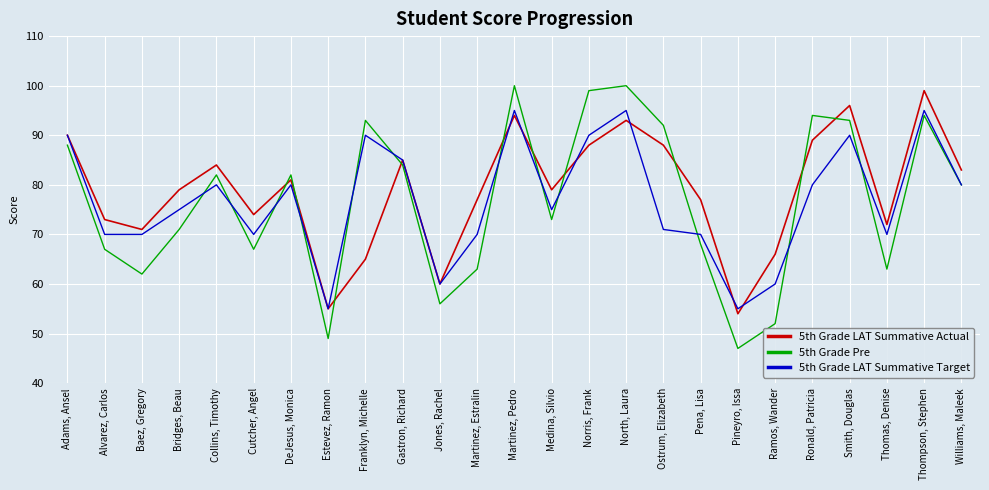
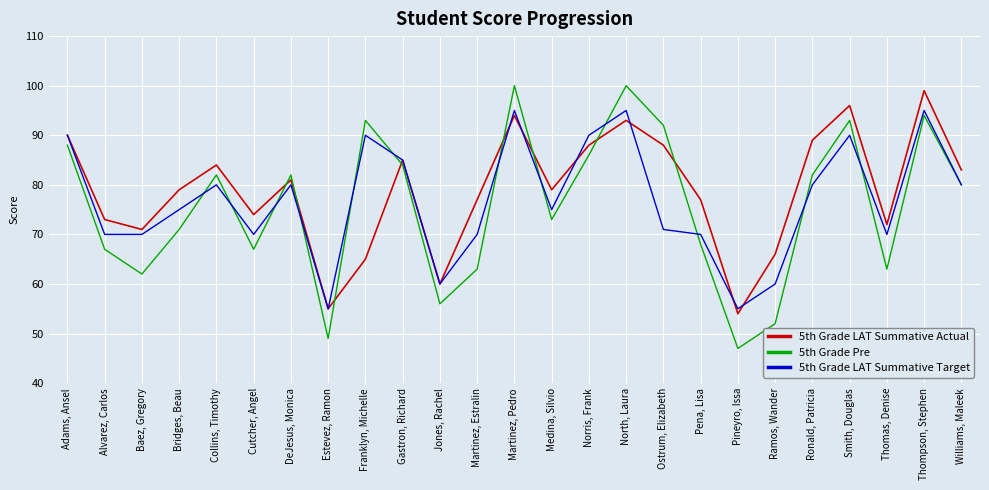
  {
    "5th Grade LAT Summative Actual": {
      "Alvarez, Carlos": 73,
      "Baez, Gregory": 71,
      "Bridges, Beau": 79,
      "Collins, Timothy": 84,
      "Cutcher, Angel": 74,
      "DeJesus, Monica": 81,
      "Franklyn, Michelle": 65,
      "Martinez, Estralin": 77,
      "Martinez, Pedro": 94,
      "Medina, Silvio": 79,
      "Norris, Frank": 88,
      "North, Laura": 93,
      "Ostrum, Elizabeth": 88,
      "Pena, Lisa": 77,
      "Pineyro, Issa": 54,
      "Ramos, Wander": 66,
      "Ronald, Patricia": 89,
      "Smith, Douglas": 96,
      "Thomas, Denise": 72,
      "Thompson, Stephen": 99,
      "Williams, Maleek": 83
    },
    "5th Grade Pre": {
      "Adams, Ansel": 88,
      "Alvarez, Carlos": 67,
      "Baez, Gregory": 62,
      "Bridges, Beau": 71,
      "Collins, Timothy": 82,
      "Cutcher, Angel": 67,
      "DeJesus, Monica": 82,
      "Estevez, Ramon": 49,
      "Franklyn, Michelle": 93,
      "Gastron, Richard": 84,
      "Jones, Rachel": 56,
      "Martinez, Estralin": 63,
      "Martinez, Pedro": 100,
      "Medina, Silvio": 73,
-     "Norris, Frank": 99,
+     "Norris, Frank": 86,
      "North, Laura": 100,
      "Ostrum, Elizabeth": 92,
      "Pena, Lisa": 68,
      "Pineyro, Issa": 47,
      "Ramos, Wander": 52,
-     "Ronald, Patricia": 94,
+     "Ronald, Patricia": 82,
      "Smith, Douglas": 93,
      "Thomas, Denise": 63,
      "Thompson, Stephen": 94
    },
    "5th Grade LAT Summative Target": {
      "Alvarez, Carlos": 70,
      "Baez, Gregory": 70,
      "Bridges, Beau": 75,
      "Collins, Timothy": 80,
      "Cutcher, Angel": 70,
      "DeJesus, Monica": 80,
      "Franklyn, Michelle": 90,
      "Martinez, Estralin": 70,
      "Martinez, Pedro": 95,
      "Medina, Silvio": 75,
      "Norris, Frank": 90,
      "North, Laura": 95,
      "Ostrum, Elizabeth": 71,
      "Pena, Lisa": 70,
      "Pineyro, Issa": 55,
      "Ramos, Wander": 60,
      "Ronald, Patricia": 80,
      "Smith, Douglas": 90,
      "Thomas, Denise": 70,
      "Thompson, Stephen": 95
    }
  }
